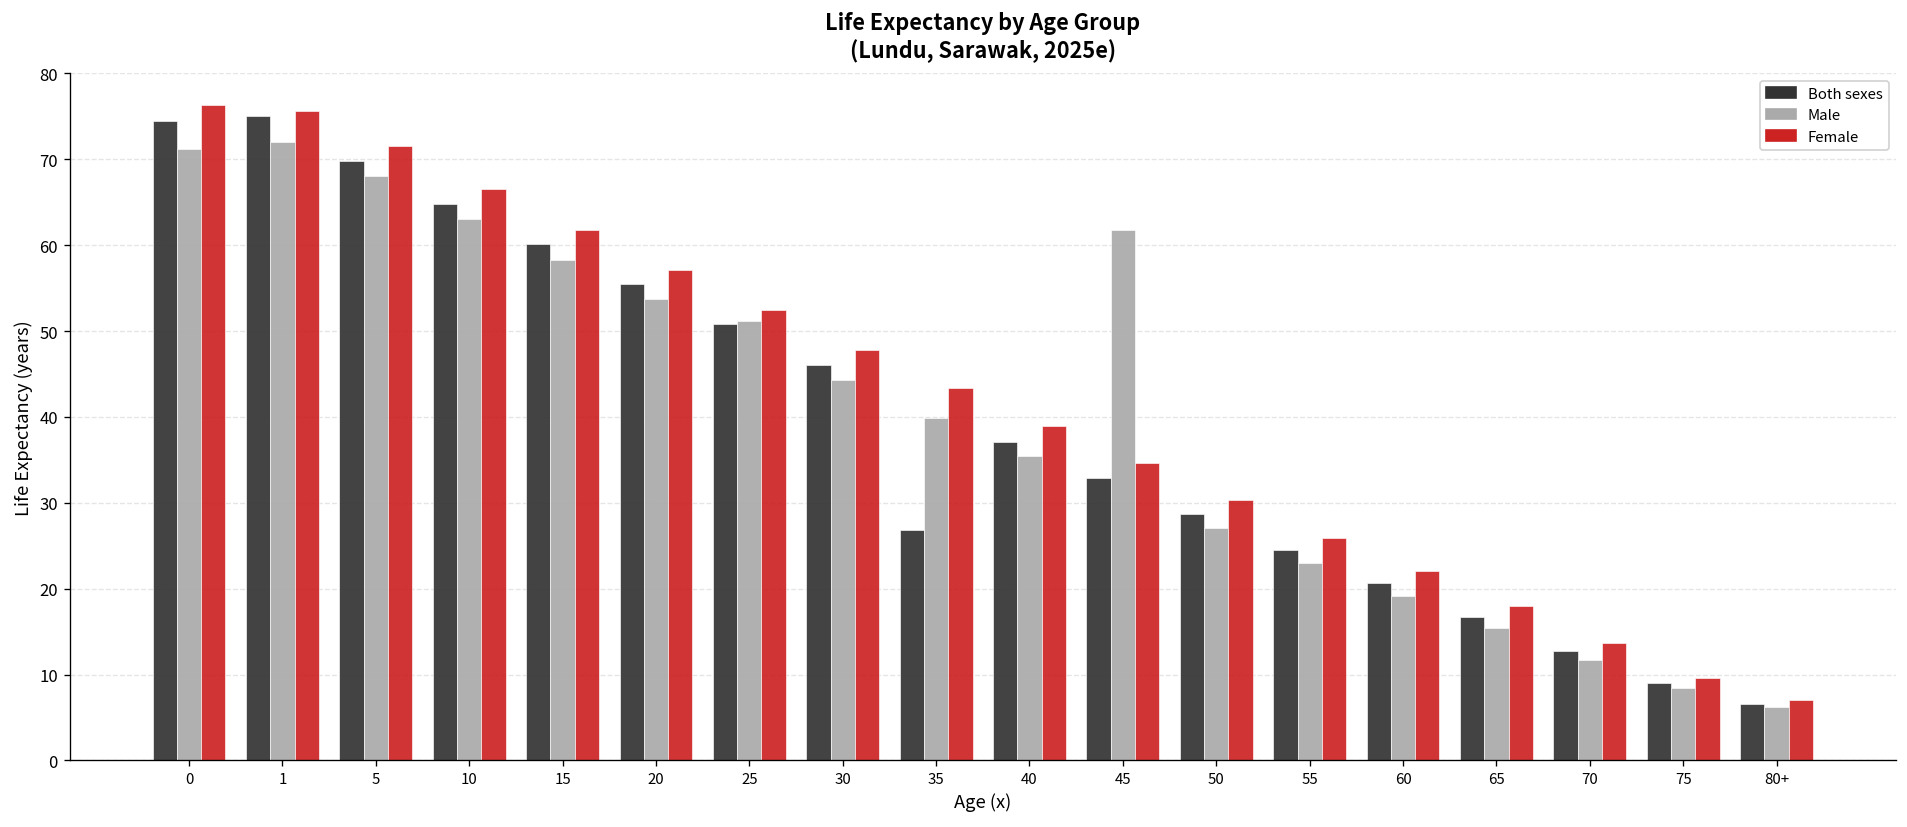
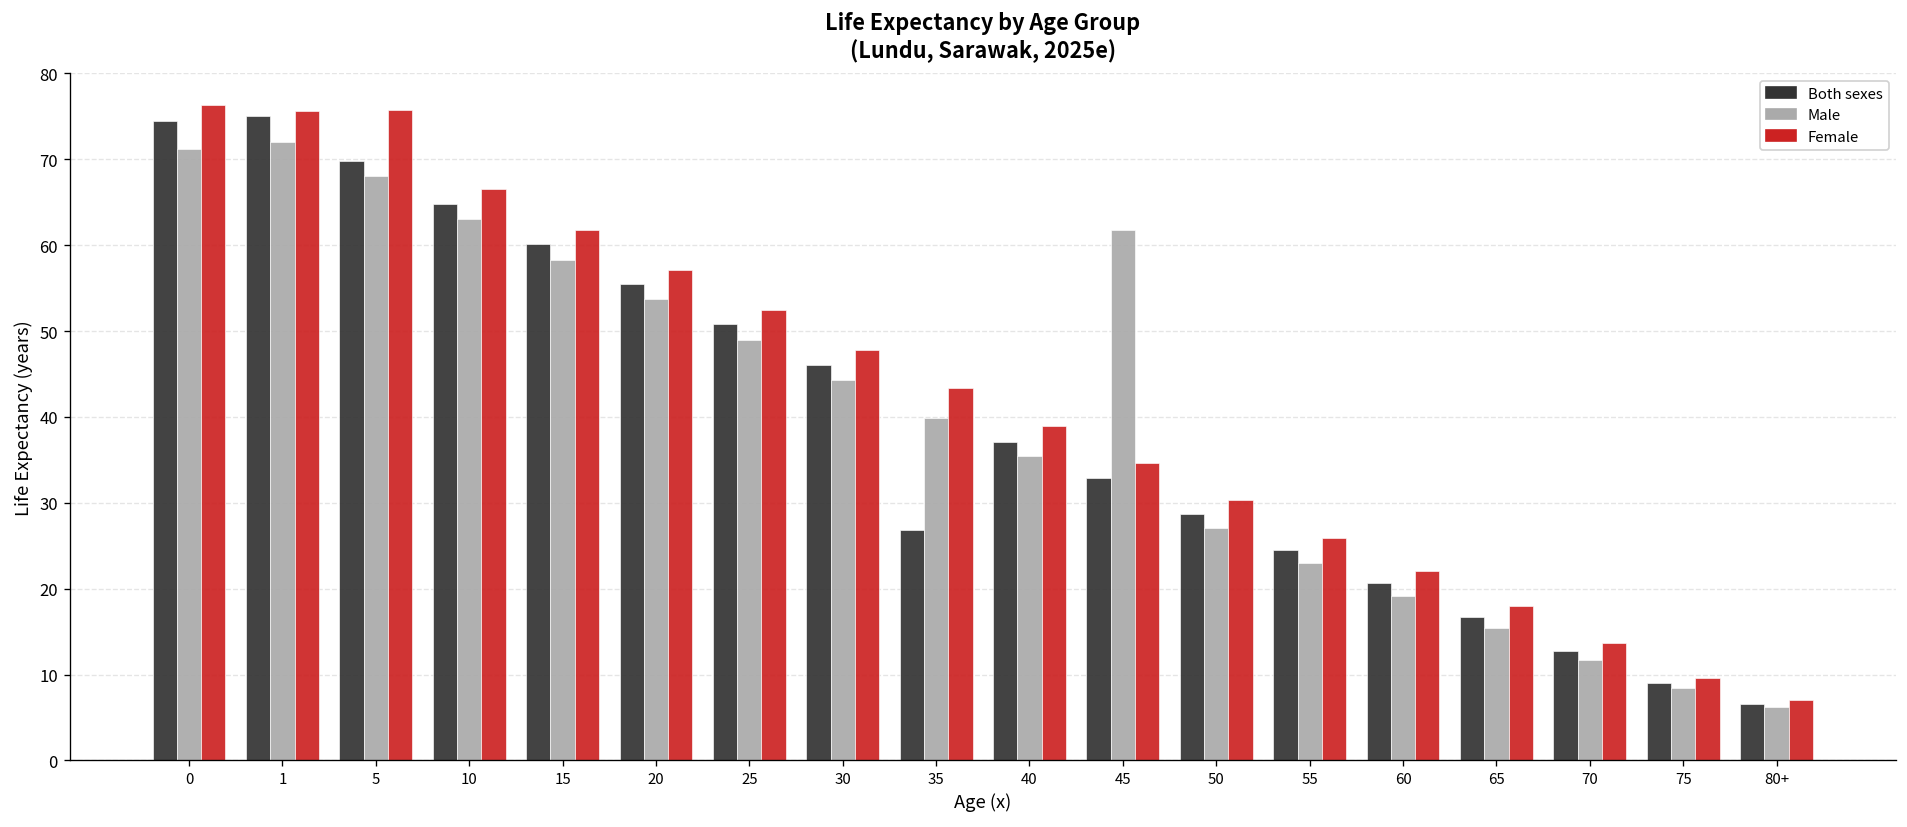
  {
    "Both sexes": {
      "0": 75,
      "1": 75,
      "5": 70,
      "10": 65,
      "15": 60,
      "20": 56,
      "25": 51,
      "30": 46,
      "35": 27,
      "40": 37,
      "45": 33,
      "50": 29,
      "55": 25,
      "60": 21,
      "65": 17,
      "70": 13,
      "75": 9,
      "80+": 7
    },
    "Male": {
      "0": 71,
      "1": 72,
      "5": 68,
      "10": 63,
      "15": 58,
      "20": 54,
-     "25": 51,
+     "25": 49,
      "30": 44,
      "35": 40,
      "40": 35,
      "45": 62,
      "50": 27,
      "55": 23,
      "60": 19,
      "65": 15,
      "70": 12,
      "75": 8,
      "80+": 6
    },
    "Female": {
      "0": 76,
      "1": 76,
-     "5": 72,
+     "5": 76,
      "10": 67,
      "15": 62,
      "20": 57,
      "25": 52,
      "30": 48,
      "35": 43,
      "40": 39,
      "45": 35,
      "50": 30,
      "55": 26,
      "60": 22,
      "65": 18,
      "70": 14,
      "75": 10,
      "80+": 7
    }
  }
